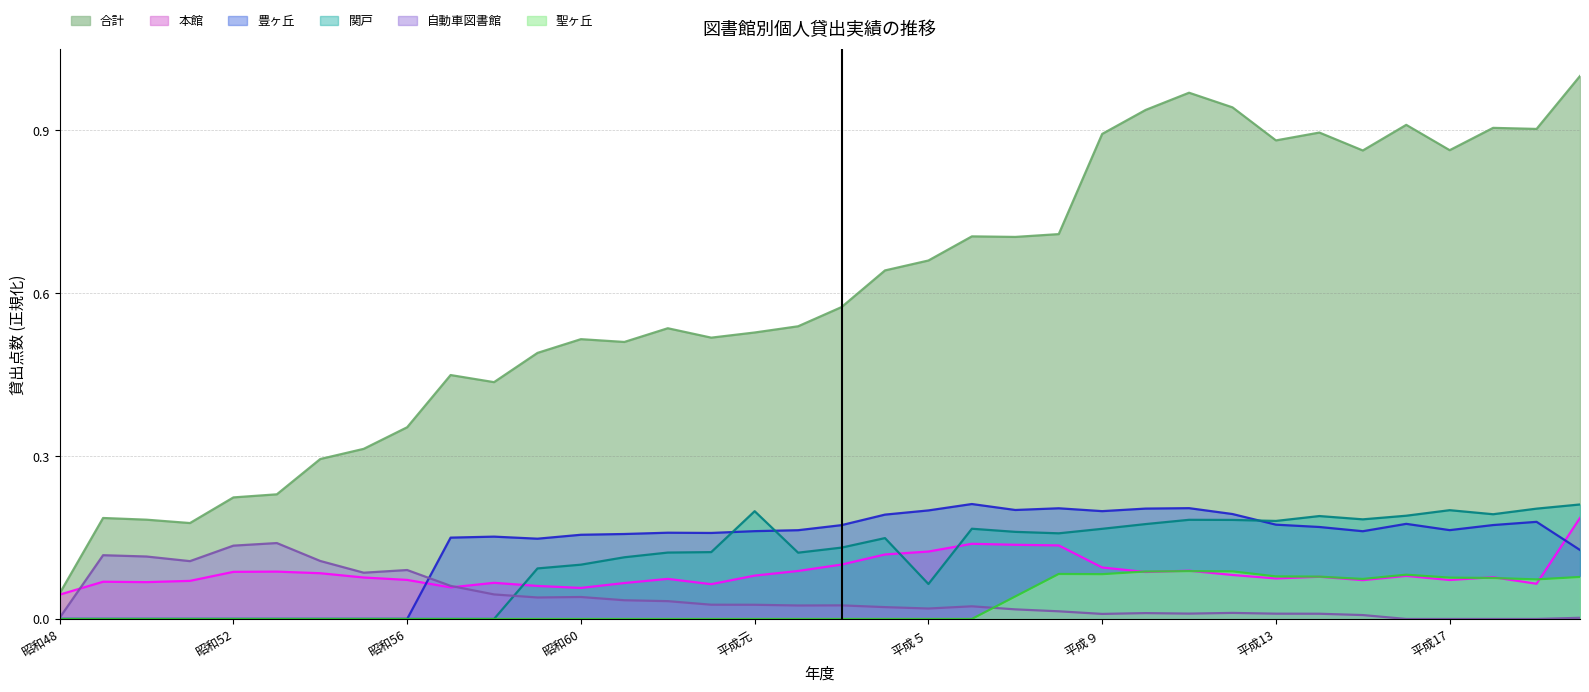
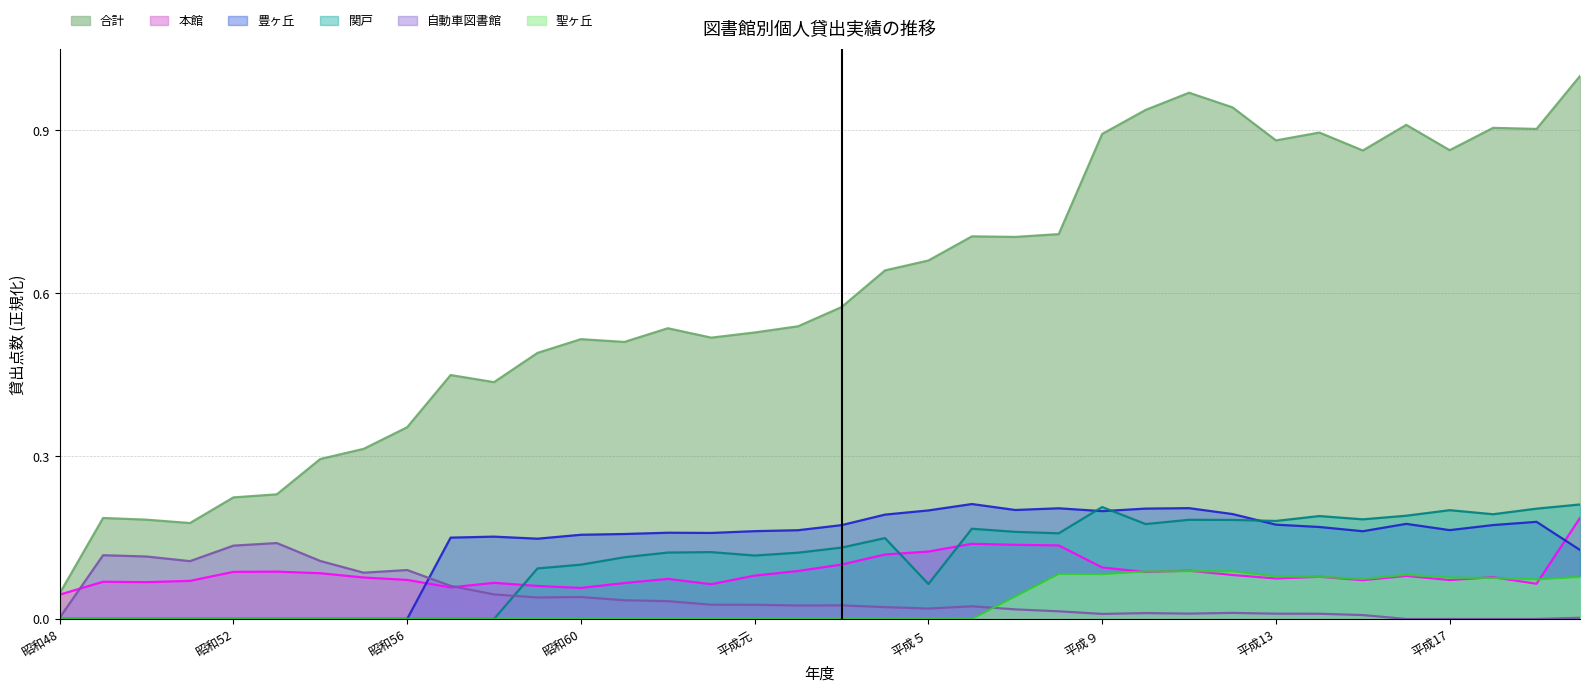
  {
    "関戸": {
      "昭和60": 0.10,
-     "平成元": 0.20,
+     "平成元": 0.12,
      "平成５": 0.06,
-     "平成９": 0.17,
+     "平成９": 0.21,
      "平成13": 0.18,
      "平成17": 0.20
    }
  }
